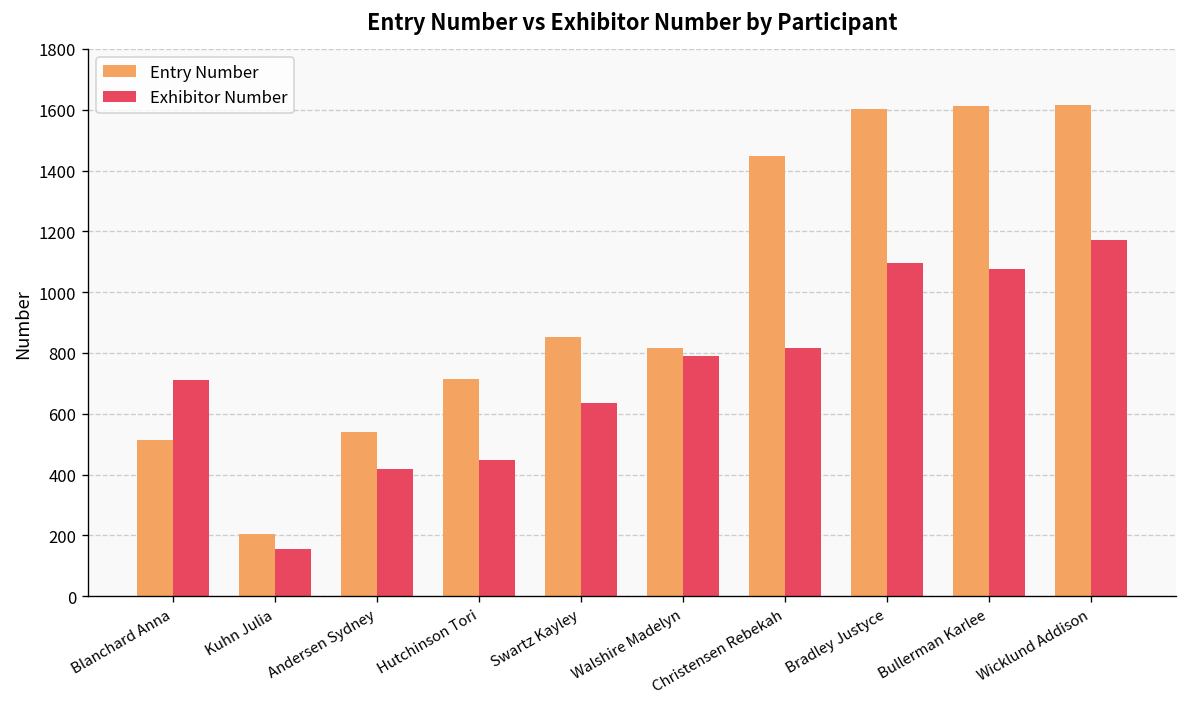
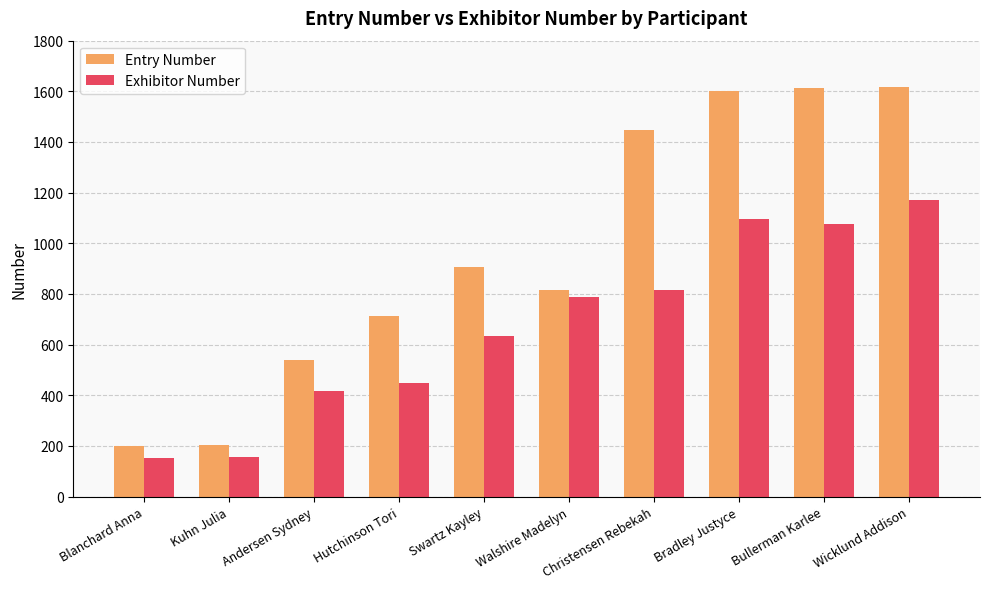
  {
    "Entry Number": {
-     "Blanchard Anna": 520,
+     "Blanchard Anna": 200,
      "Kuhn Julia": 200,
      "Andersen Sydney": 540,
      "Hutchinson Tori": 720,
-     "Swartz Kayley": 850,
+     "Swartz Kayley": 910,
      "Walshire Madelyn": 820,
      "Christensen Rebekah": 1450,
      "Bradley Justyce": 1600,
      "Bullerman Karlee": 1610,
      "Wicklund Addison": 1620
    },
    "Exhibitor Number": {
-     "Blanchard Anna": 710,
+     "Blanchard Anna": 150,
      "Kuhn Julia": 160,
      "Andersen Sydney": 420,
      "Hutchinson Tori": 450,
      "Swartz Kayley": 640,
      "Walshire Madelyn": 790,
      "Christensen Rebekah": 820,
      "Bradley Justyce": 1100,
      "Bullerman Karlee": 1080,
      "Wicklund Addison": 1170
    }
  }
